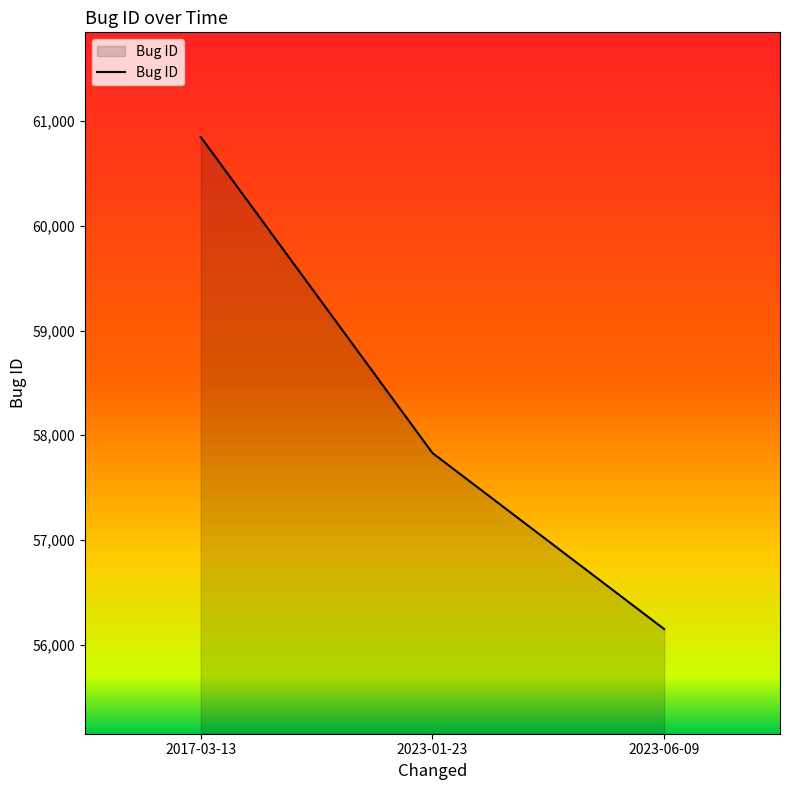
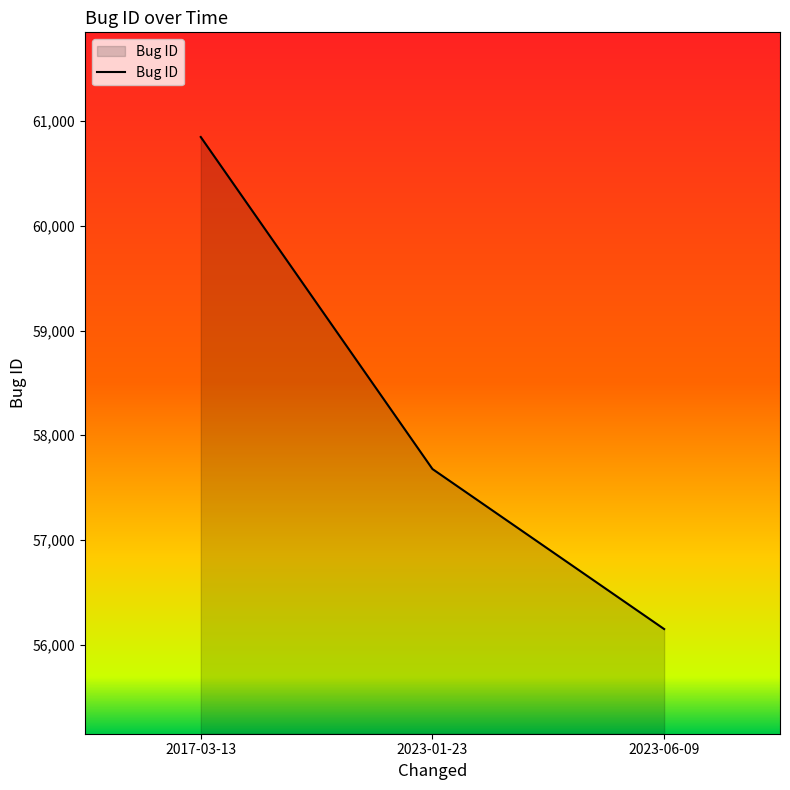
  {
    "2017-03-13": "60,850",
-   "2023-01-23": "57,830",
+   "2023-01-23": "57,680",
    "2023-06-09": "56,150"
  }
